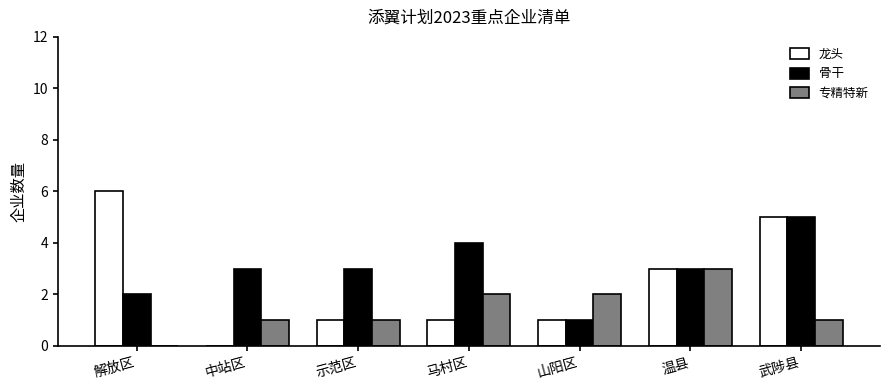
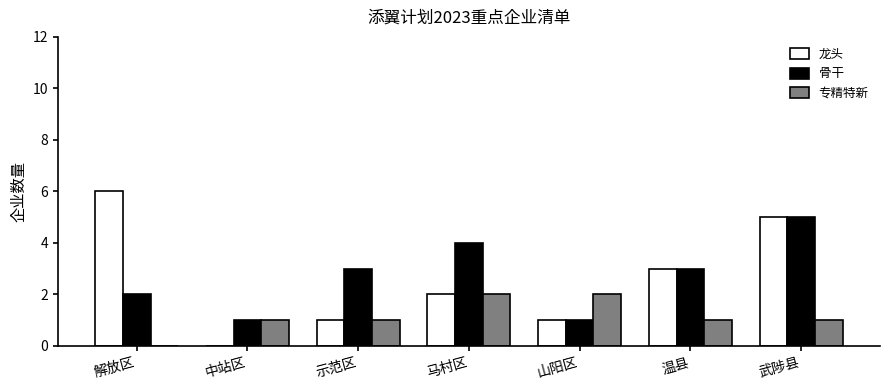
  {
    "龙头": {
      "解放区": 6,
      "中站区": 0,
      "示范区": 1,
-     "马村区": 1,
+     "马村区": 2,
      "山阳区": 1,
      "温县": 3,
      "武陟县": 5
    },
    "骨干": {
      "解放区": 2,
-     "中站区": 3,
+     "中站区": 1,
      "示范区": 3,
      "马村区": 4,
      "山阳区": 1,
      "温县": 3,
      "武陟县": 5
    },
    "专精特新": {
      "解放区": 0,
      "中站区": 1,
      "示范区": 1,
      "马村区": 2,
      "山阳区": 2,
-     "温县": 3,
+     "温县": 1,
      "武陟县": 1
    }
  }
